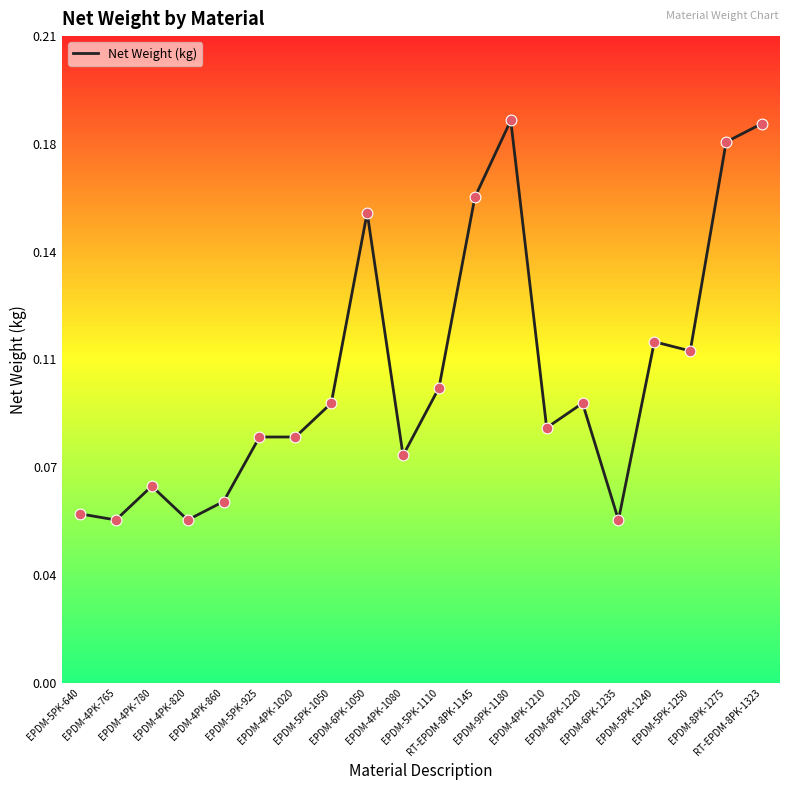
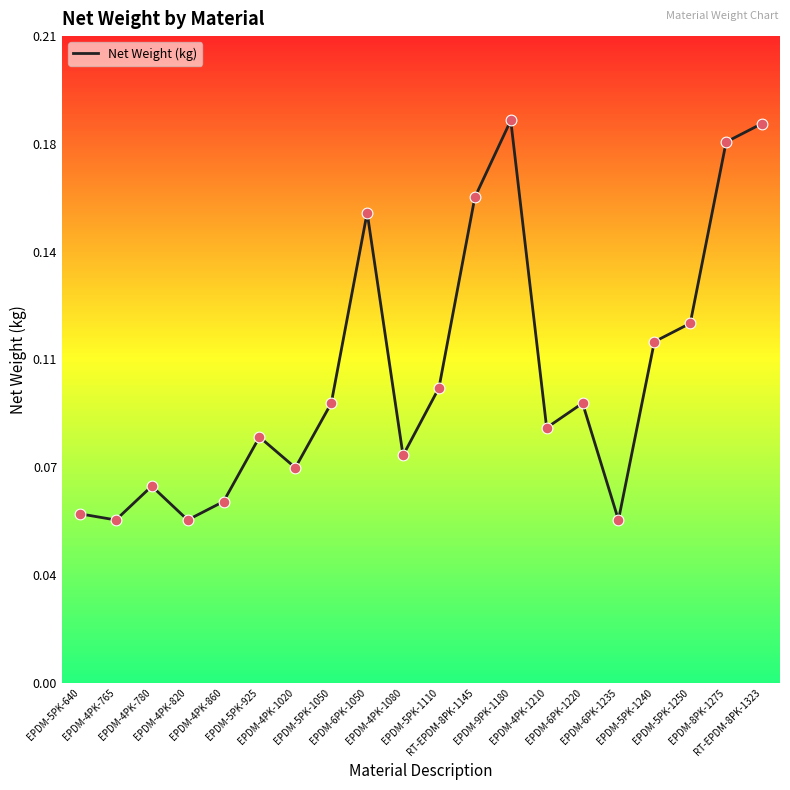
  {
    "Net Weight (kg)": {
      "EPDM-5PK-640": 0.055,
      "EPDM-4PK-765": 0.053,
      "EPDM-4PK-780": 0.064,
      "EPDM-4PK-820": 0.053,
      "EPDM-4PK-860": 0.059,
      "EPDM-5PK-925": 0.080,
-     "EPDM-4PK-1020": 0.08,
+     "EPDM-4PK-1020": 0.07,
      "EPDM-5PK-1050": 0.091,
      "EPDM-6PK-1050": 0.153,
      "EPDM-4PK-1080": 0.074,
      "EPDM-5PK-1110": 0.096,
      "RT-EPDM-8PK-1145": 0.158,
      "EPDM-9PK-1180": 0.183,
      "EPDM-4PK-1210": 0.083,
      "EPDM-6PK-1220": 0.091,
      "EPDM-6PK-1235": 0.053,
      "EPDM-5PK-1240": 0.111,
-     "EPDM-5PK-1250": 0.108,
+     "EPDM-5PK-1250": 0.117,
      "EPDM-8PK-1275": 0.176,
      "RT-EPDM-8PK-1323": 0.182
    }
  }
